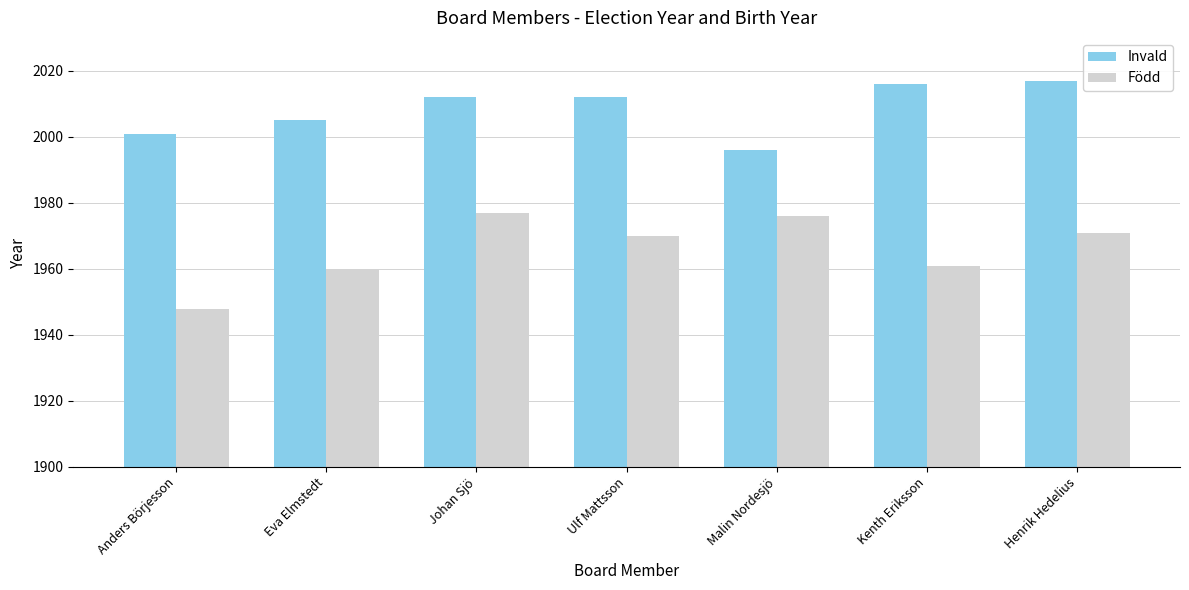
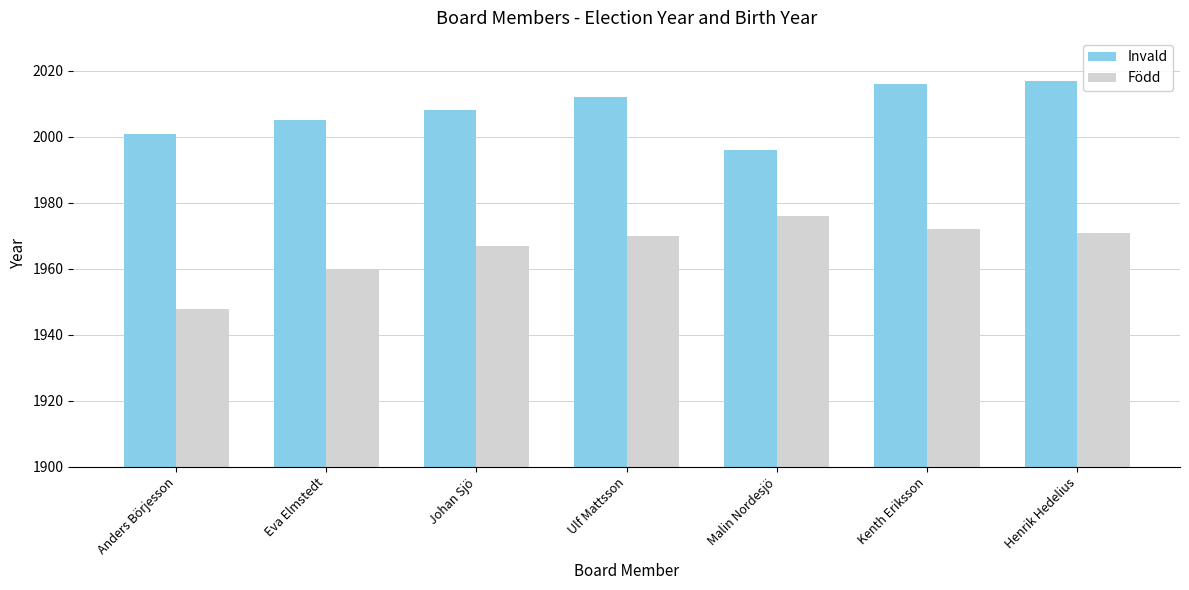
  {
    "Invald": {
      "Anders Börjesson": 2001,
      "Eva Elmstedt": 2005,
-     "Johan Sjö": 2012,
+     "Johan Sjö": 2008,
      "Ulf Mattsson": 2012,
      "Malin Nordesjö": 1996,
      "Kenth Eriksson": 2016,
      "Henrik Hedelius": 2017
    },
    "Född": {
      "Anders Börjesson": 1948,
      "Eva Elmstedt": 1960,
-     "Johan Sjö": 1977,
+     "Johan Sjö": 1967,
      "Ulf Mattsson": 1970,
      "Malin Nordesjö": 1976,
-     "Kenth Eriksson": 1961,
+     "Kenth Eriksson": 1972,
      "Henrik Hedelius": 1971
    }
  }
